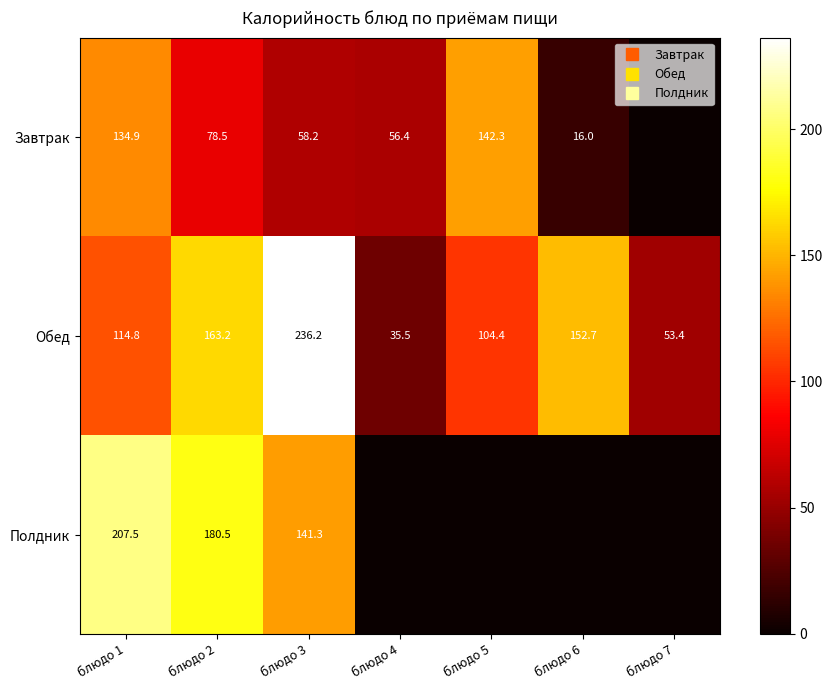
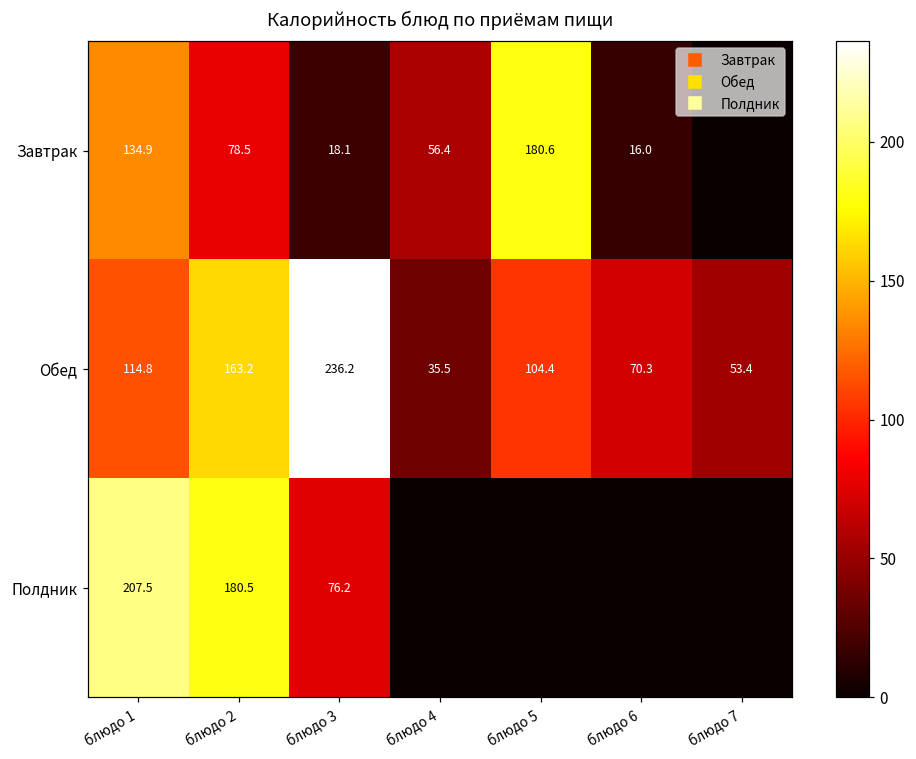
  {
    "Завтрак": {
      "блюдо 1": 134.9,
      "блюдо 2": 78.5,
-     "блюдо 3": 58.2,
+     "блюдо 3": 18.1,
      "блюдо 4": 56.4,
-     "блюдо 5": 142.3,
+     "блюдо 5": 180.6,
      "блюдо 6": 16.0
    },
    "Обед": {
      "блюдо 1": 114.8,
      "блюдо 2": 163.2,
      "блюдо 3": 236.2,
      "блюдо 4": 35.5,
      "блюдо 5": 104.4,
-     "блюдо 6": 152.7,
+     "блюдо 6": 70.3,
      "блюдо 7": 53.4
    },
    "Полдник": {
      "блюдо 1": 207.5,
      "блюдо 2": 180.5,
-     "блюдо 3": 141.3
+     "блюдо 3": 76.2
    }
  }
